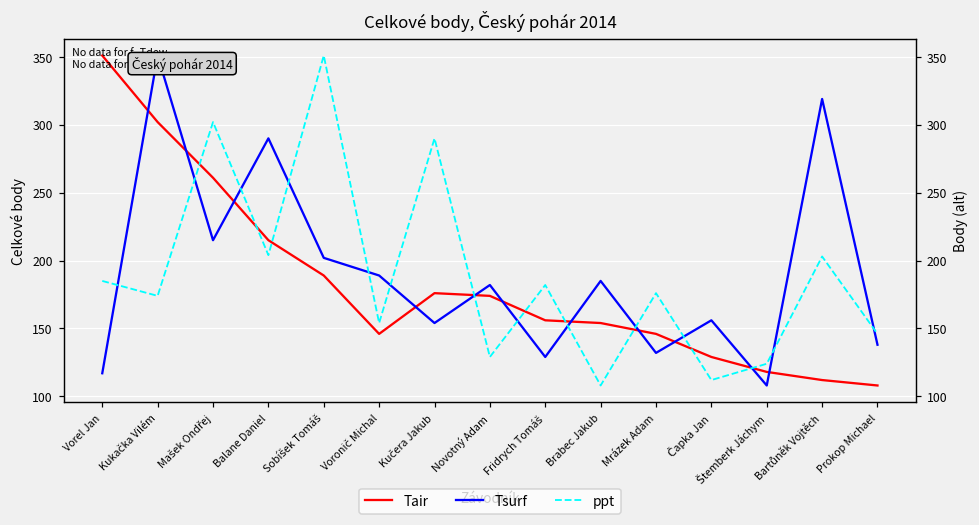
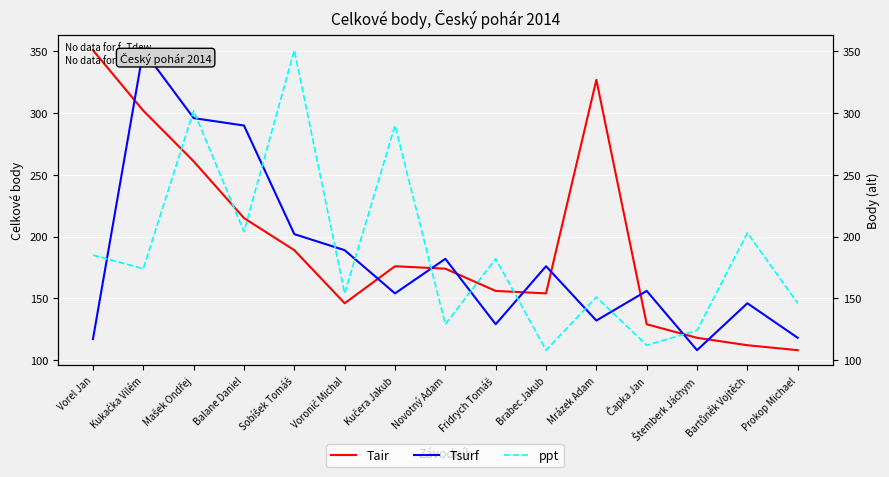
  {
    "Tair": {
      "Vorel Jan": 351,
      "Kukačka Vilém": 302,
      "Mašek Ondřej": 261,
      "Balane Daniel": 215,
      "Sobíšek Tomáš": 189,
      "Voronič Michal": 146,
      "Kučera Jakub": 176,
      "Novotný Adam": 174,
      "Fridrych Tomáš": 156,
      "Brabec Jakub": 154,
-     "Mrázek Adam": 146,
+     "Mrázek Adam": 327,
      "Čapka Jan": 129,
      "Štemberk Jáchym": 118,
      "Bartůněk Vojtěch": 112,
      "Prokop Michael": 108
    },
    "Tsurf": {
      "Vorel Jan": 117,
-     "Mašek Ondřej": 215,
+     "Mašek Ondřej": 296,
      "Balane Daniel": 290,
      "Sobíšek Tomáš": 202,
      "Voronič Michal": 189,
      "Kučera Jakub": 154,
      "Novotný Adam": 182,
      "Fridrych Tomáš": 129,
-     "Brabec Jakub": 185,
+     "Brabec Jakub": 176,
      "Mrázek Adam": 132,
      "Čapka Jan": 156,
      "Štemberk Jáchym": 108,
-     "Bartůněk Vojtěch": 319,
-     "Prokop Michael": 138
+     "Bartůněk Vojtěch": 146,
+     "Prokop Michael": 118
    },
    "ppt": {
      "Vorel Jan": 185,
      "Kukačka Vilém": 174,
      "Mašek Ondřej": 302,
      "Balane Daniel": 204,
      "Sobíšek Tomáš": 351,
      "Voronič Michal": 154,
      "Kučera Jakub": 290,
      "Novotný Adam": 129,
      "Fridrych Tomáš": 182,
      "Brabec Jakub": 108,
-     "Mrázek Adam": 176,
+     "Mrázek Adam": 151,
      "Čapka Jan": 112,
      "Štemberk Jáchym": 124,
      "Bartůněk Vojtěch": 203,
      "Prokop Michael": 146
    }
  }
